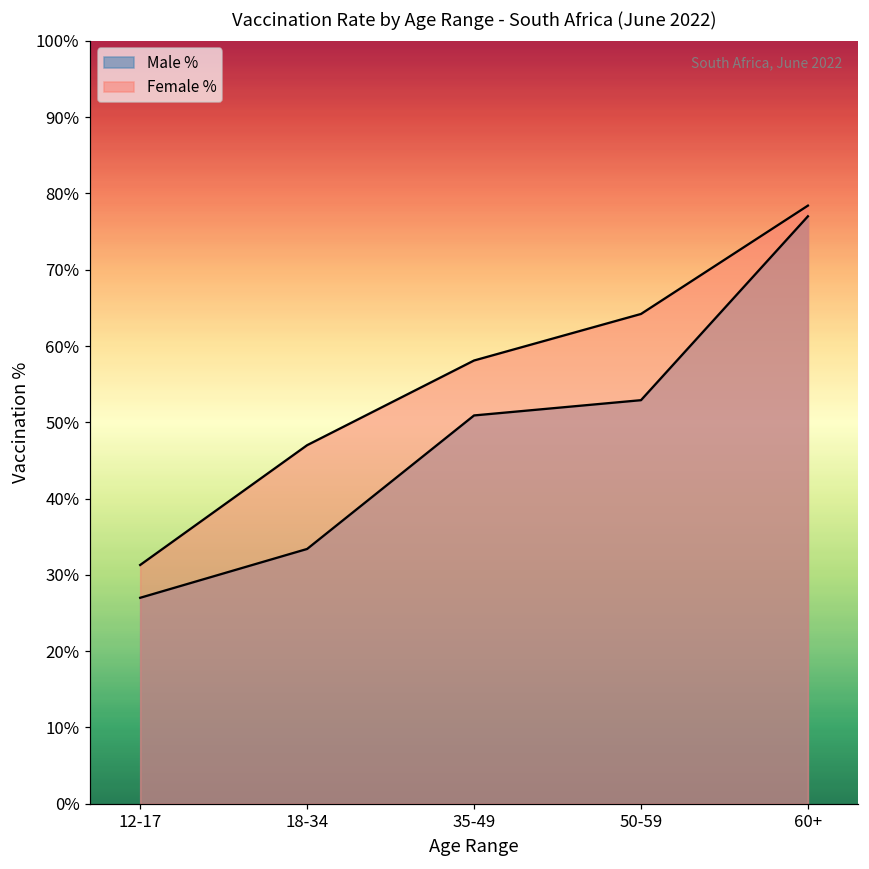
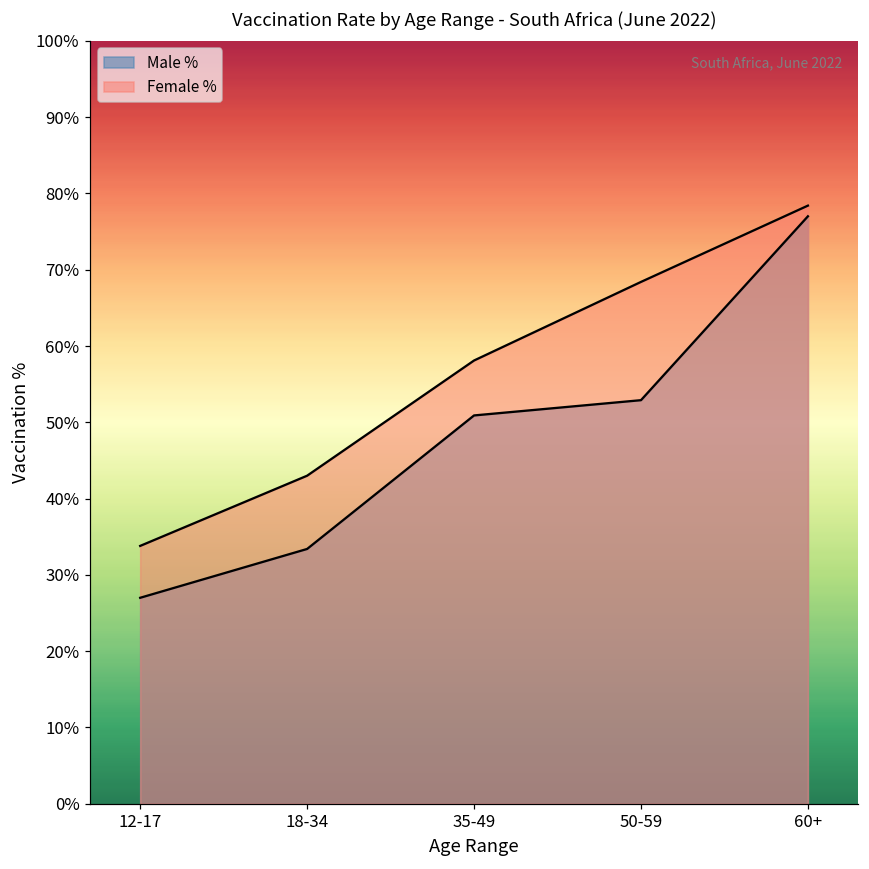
  {
    "Male %": {
      "12-17": "27%",
      "18-34": "33%",
      "35-49": "51%",
      "50-59": "53%",
      "60+": "77%"
    },
    "Female %": {
-     "12-17": "31%",
-     "18-34": "47%",
+     "12-17": "34%",
+     "18-34": "43%",
      "35-49": "58%",
-     "50-59": "64%",
+     "50-59": "68%",
      "60+": "78%"
    }
  }
